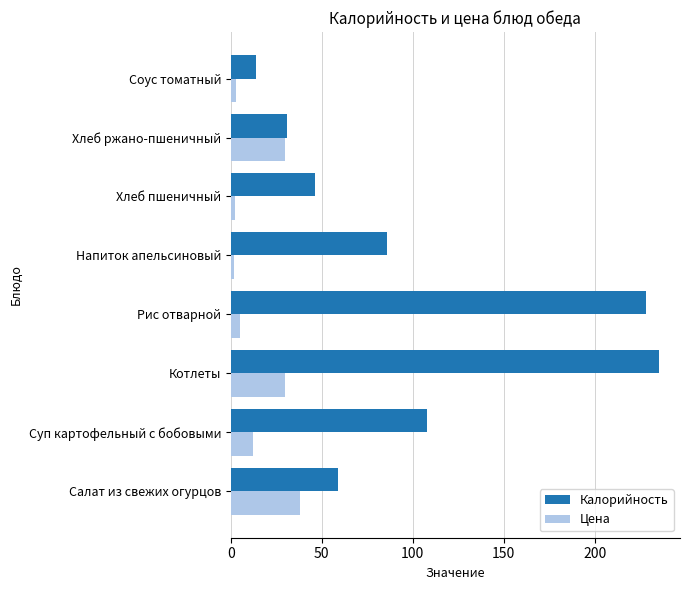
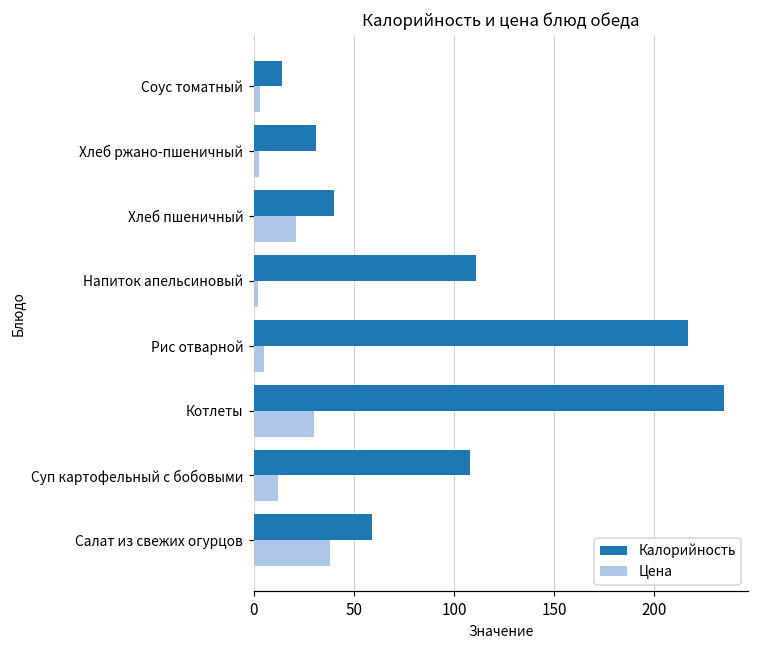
  {
    "Калорийность": {
      "Соус томатный": 14,
      "Хлеб ржано-пшеничный": 31,
-     "Хлеб пшеничный": 46,
-     "Напиток апельсиновый": 86,
-     "Рис отварной": 228,
+     "Хлеб пшеничный": 40,
+     "Напиток апельсиновый": 111,
+     "Рис отварной": 217,
      "Котлеты": 235,
      "Суп картофельный с бобовыми": 108,
      "Салат из свежих огурцов": 59
    },
    "Цена": {
      "Соус томатный": 3,
-     "Хлеб ржано-пшеничный": 30,
-     "Хлеб пшеничный": 3,
+     "Хлеб ржано-пшеничный": 3,
+     "Хлеб пшеничный": 21,
      "Напиток апельсиновый": 2,
      "Рис отварной": 5,
      "Котлеты": 30,
      "Суп картофельный с бобовыми": 12,
      "Салат из свежих огурцов": 38
    }
  }
